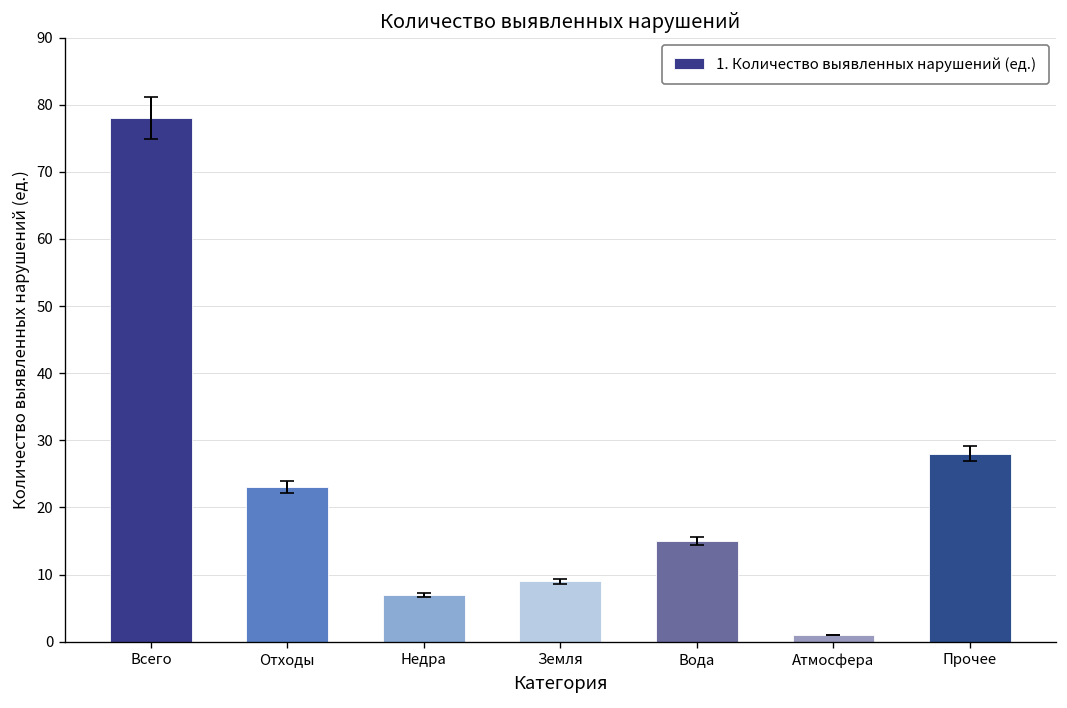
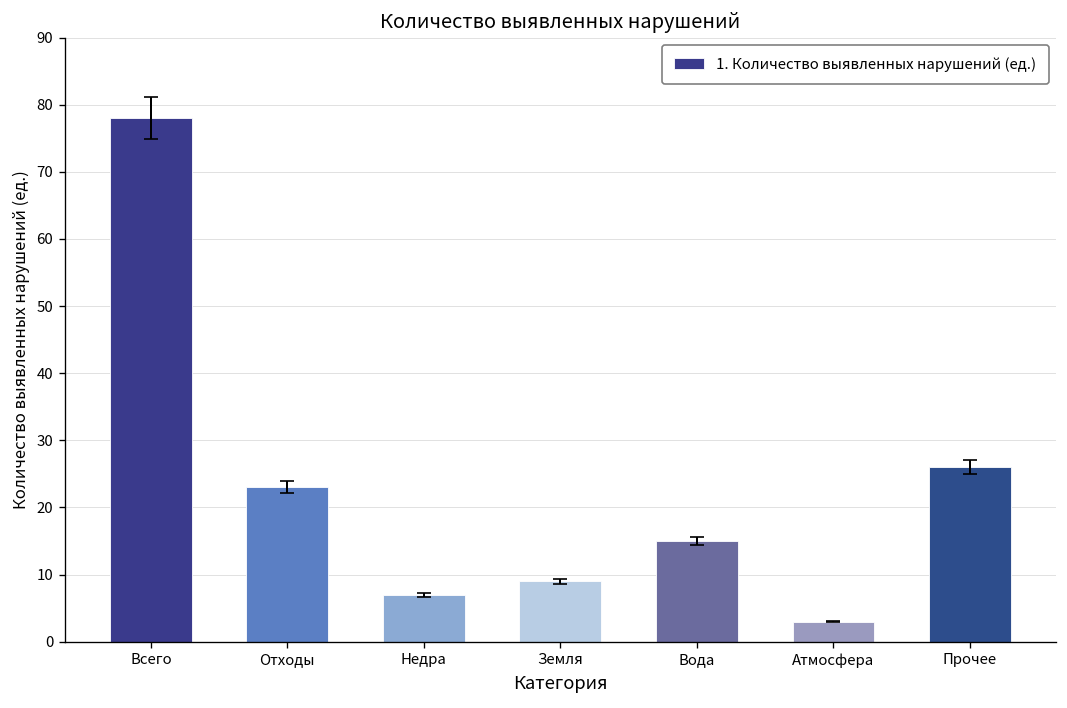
  {
    "1. Количество выявленных нарушений (ед.)": {
      "Всего": 78,
      "Отходы": 23,
      "Недра": 7,
      "Земля": 9,
      "Вода": 15,
-     "Атмосфера": 1,
-     "Прочее": 28
+     "Атмосфера": 3,
+     "Прочее": 26
    }
  }
